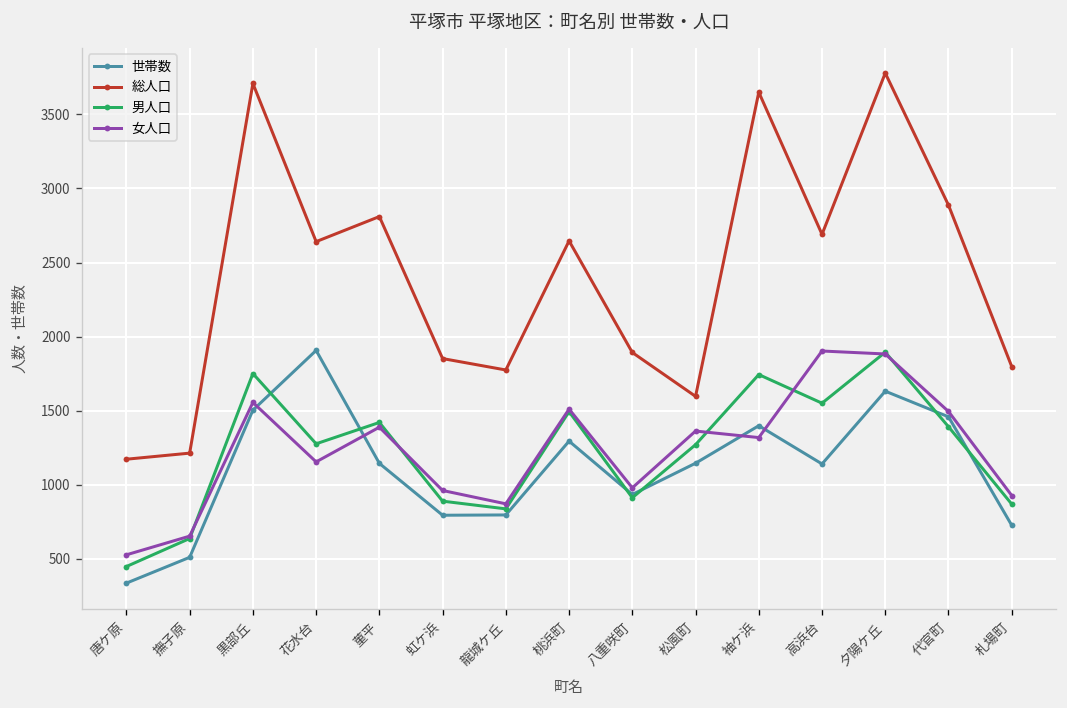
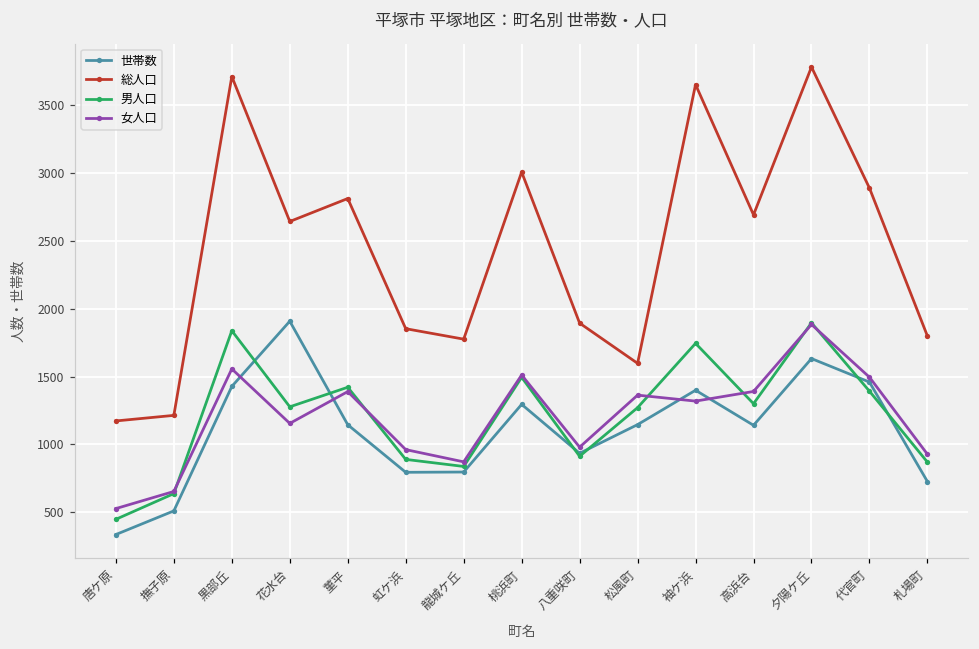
  {
    "世帯数": {
      "唐ケ原": 340,
      "撫子原": 510,
-     "黒部丘": 1500,
+     "黒部丘": 1430,
      "花水台": 1910,
      "菫平": 1150,
      "虹ケ浜": 800,
      "龍城ケ丘": 800,
      "桃浜町": 1300,
      "八重咲町": 940,
      "松風町": 1150,
      "袖ケ浜": 1400,
      "高浜台": 1140,
      "夕陽ケ丘": 1630,
      "代官町": 1460,
      "札場町": 730
    },
    "総人口": {
      "唐ケ原": 1170,
      "撫子原": 1210,
      "黒部丘": 3710,
      "花水台": 2640,
      "菫平": 2810,
      "虹ケ浜": 1850,
      "龍城ケ丘": 1780,
-     "桃浜町": 2650,
+     "桃浜町": 3010,
      "八重咲町": 1890,
      "松風町": 1600,
      "袖ケ浜": 3650,
      "高浜台": 2690,
      "夕陽ケ丘": 3780,
      "代官町": 2890,
      "札場町": 1800
    },
    "男人口": {
      "唐ケ原": 450,
-     "黒部丘": 1750,
+     "黒部丘": 1840,
      "花水台": 1280,
      "菫平": 1420,
      "虹ケ浜": 890,
      "龍城ケ丘": 840,
      "八重咲町": 910,
      "松風町": 1270,
      "袖ケ浜": 1740,
-     "高浜台": 1550,
+     "高浜台": 1300,
      "代官町": 1390,
      "札場町": 870
    },
    "女人口": {
      "唐ケ原": 530,
      "黒部丘": 1560,
      "花水台": 1160,
      "菫平": 1390,
      "虹ケ浜": 960,
      "龍城ケ丘": 870,
      "八重咲町": 980,
      "松風町": 1360,
      "袖ケ浜": 1320,
-     "高浜台": 1900,
+     "高浜台": 1390,
      "代官町": 1500,
      "札場町": 930
    }
  }
